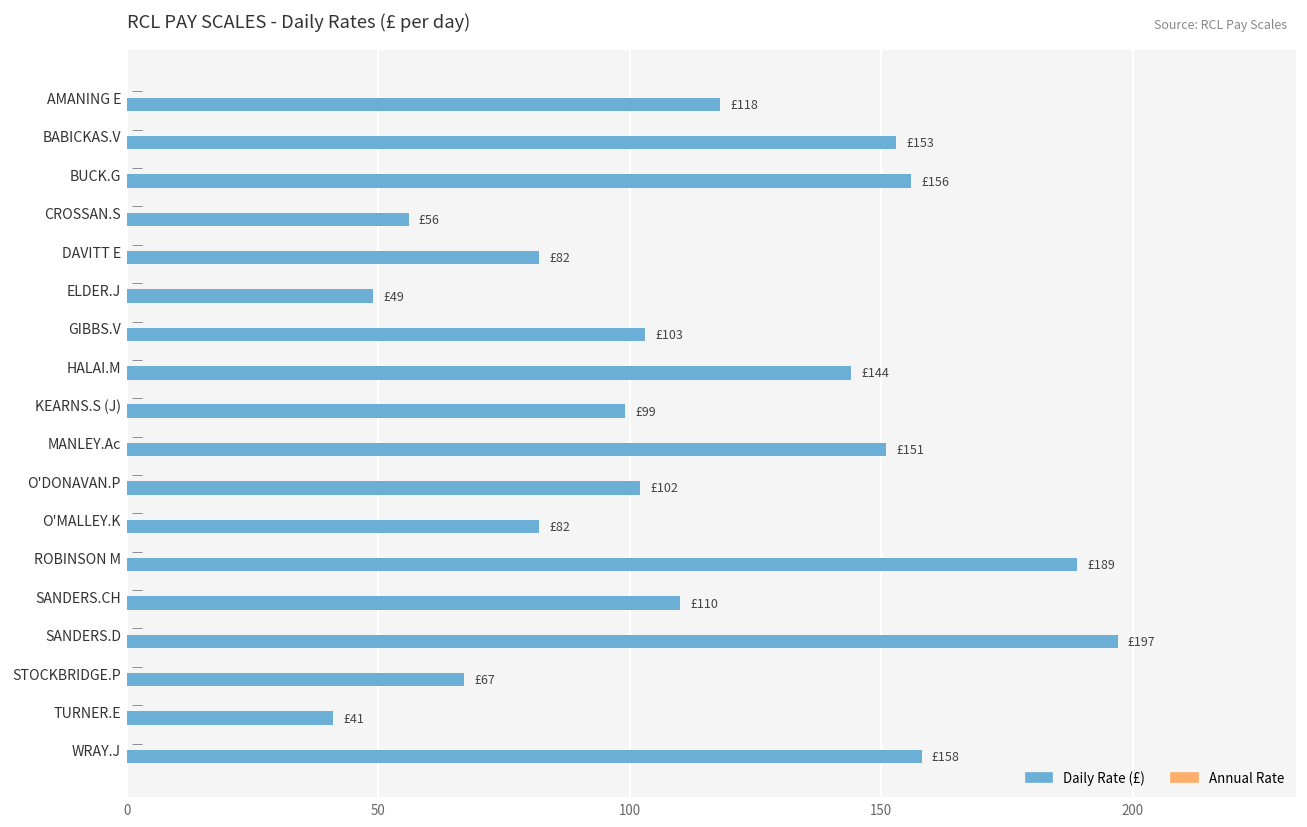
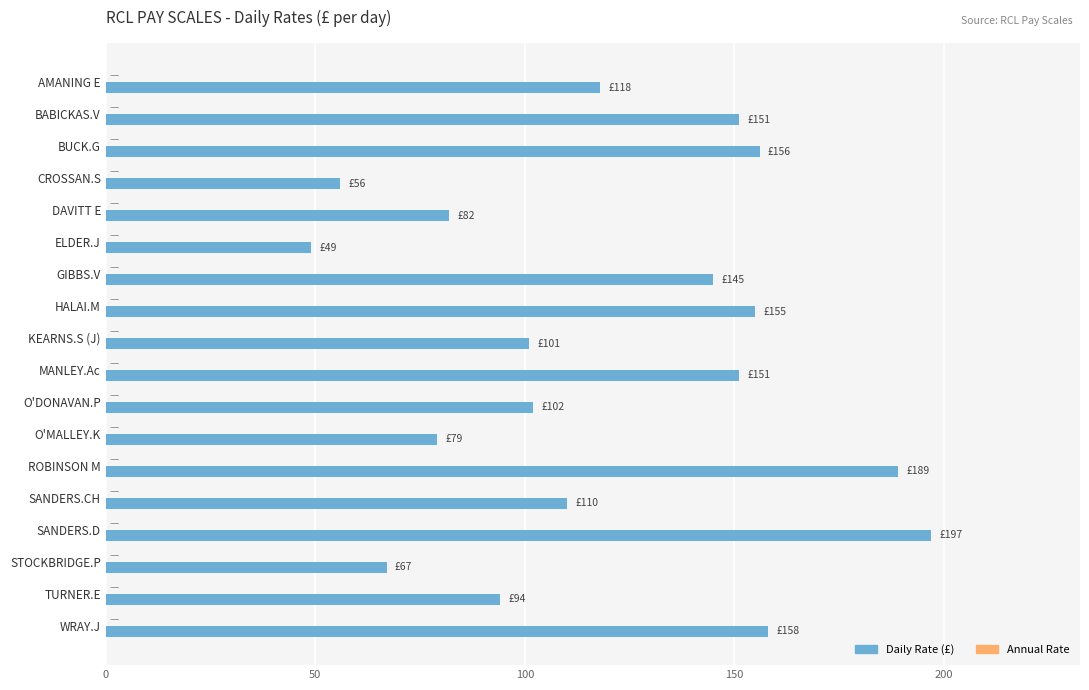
  {
    "Daily Rate (£)": {
      "AMANING E": "£118",
-     "BABICKAS.V": "£153",
+     "BABICKAS.V": "£151",
      "BUCK.G": "£156",
      "CROSSAN.S": "£56",
      "DAVITT E": "£82",
      "ELDER.J": "£49",
-     "GIBBS.V": "£103",
-     "HALAI.M": "£144",
-     "KEARNS.S (J)": "£99",
+     "GIBBS.V": "£145",
+     "HALAI.M": "£155",
+     "KEARNS.S (J)": "£101",
      "MANLEY.Ac": "£151",
      "O'DONAVAN.P": "£102",
-     "O'MALLEY.K": "£82",
+     "O'MALLEY.K": "£79",
      "ROBINSON M": "£189",
      "SANDERS.CH": "£110",
      "SANDERS.D": "£197",
      "STOCKBRIDGE.P": "£67",
-     "TURNER.E": "£41",
+     "TURNER.E": "£94",
      "WRAY.J": "£158"
    },
    "Annual Rate": {
      "AMANING E": "0",
      "BABICKAS.V": "0",
      "BUCK.G": "0",
      "CROSSAN.S": "0",
      "DAVITT E": "0",
      "ELDER.J": "0",
      "GIBBS.V": "0",
      "HALAI.M": "0",
      "KEARNS.S (J)": "0",
      "MANLEY.Ac": "0",
      "O'DONAVAN.P": "0",
      "O'MALLEY.K": "0",
      "ROBINSON M": "0",
      "SANDERS.CH": "0",
      "SANDERS.D": "0",
      "STOCKBRIDGE.P": "0",
      "TURNER.E": "0",
      "WRAY.J": "0"
    }
  }
